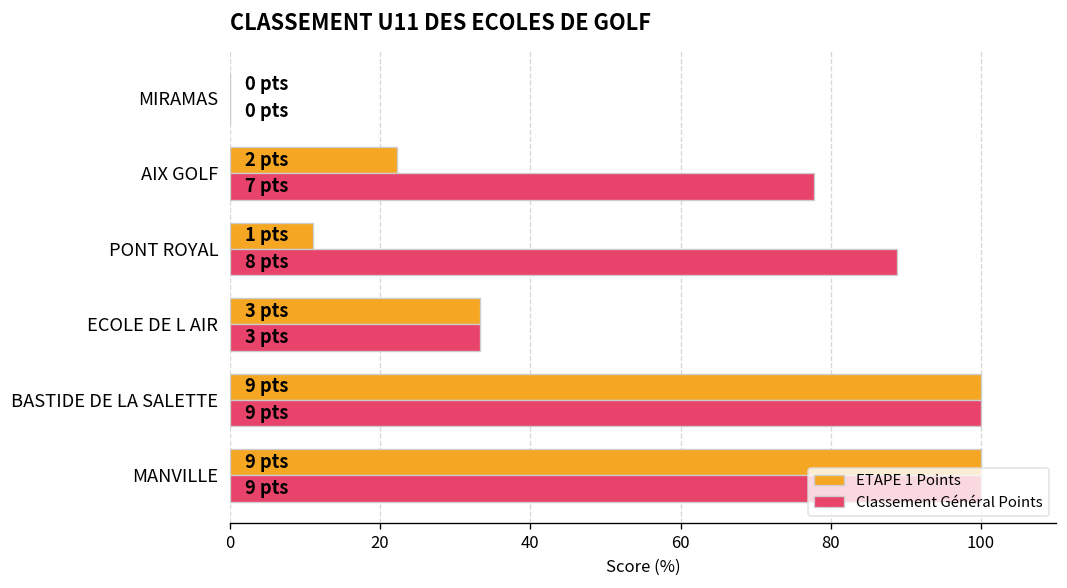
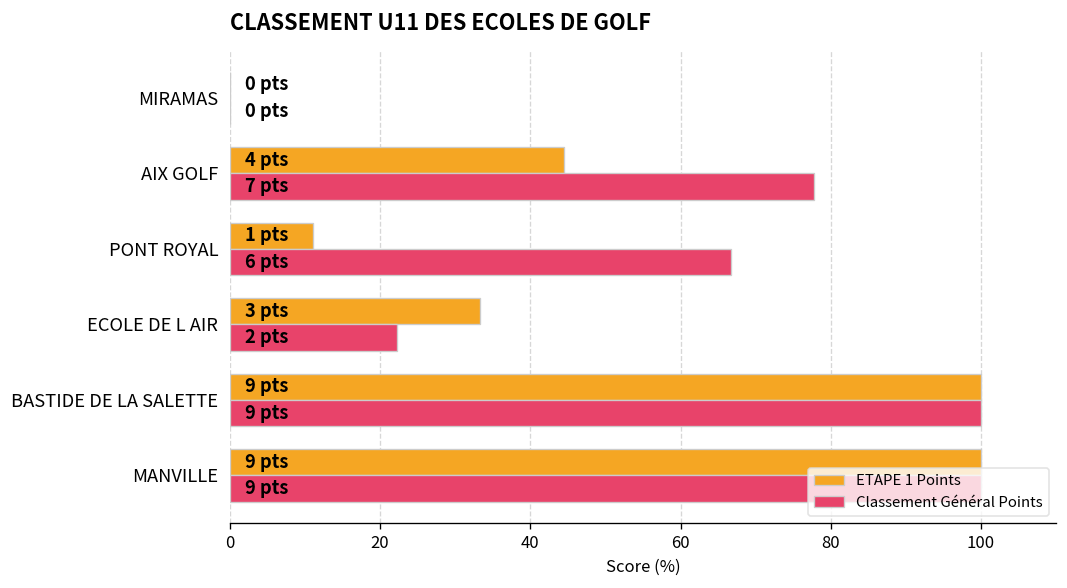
  {
    "ETAPE 1 Points": {
      "MIRAMAS": 0,
-     "AIX GOLF": 2
+     "AIX GOLF": 4
    },
    "Classement Général Points": {
      "MIRAMAS": 0,
-     "PONT ROYAL": 8,
-     "ECOLE DE L AIR": 3
+     "PONT ROYAL": 6,
+     "ECOLE DE L AIR": 2
    }
  }
